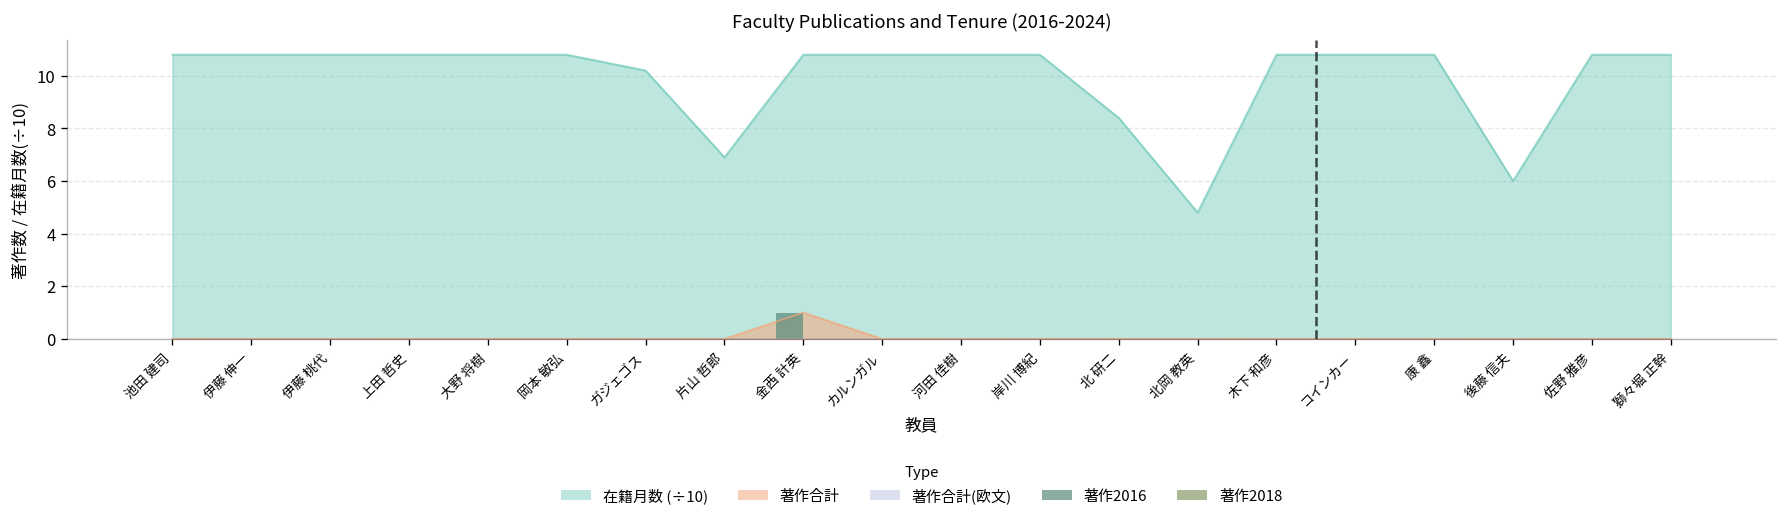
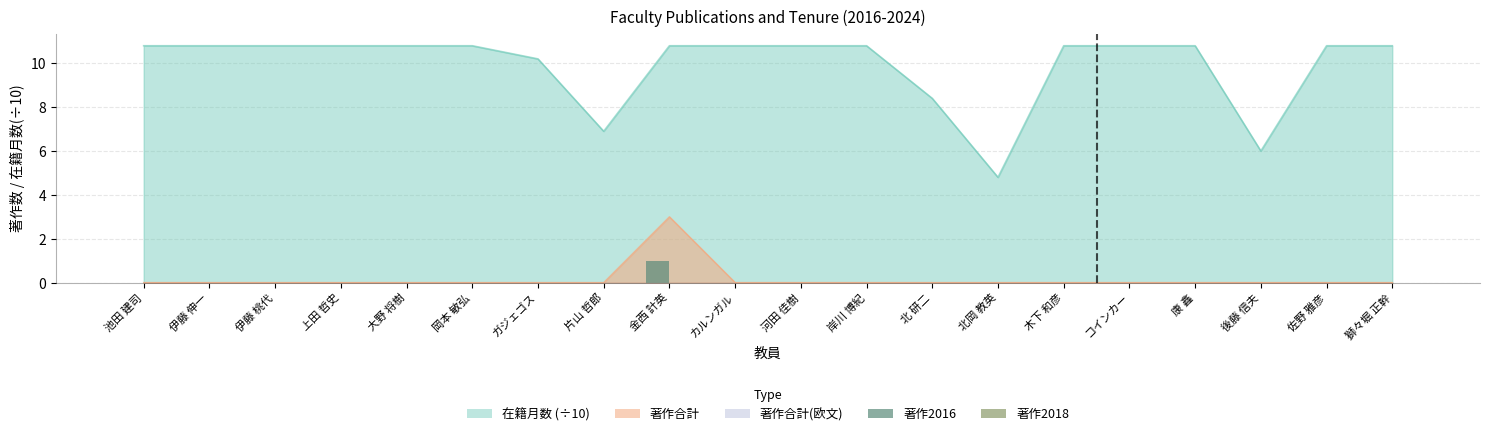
  {
    "著作合計": {
-     "金西 計英": 1
+     "金西 計英": 3
    }
  }
